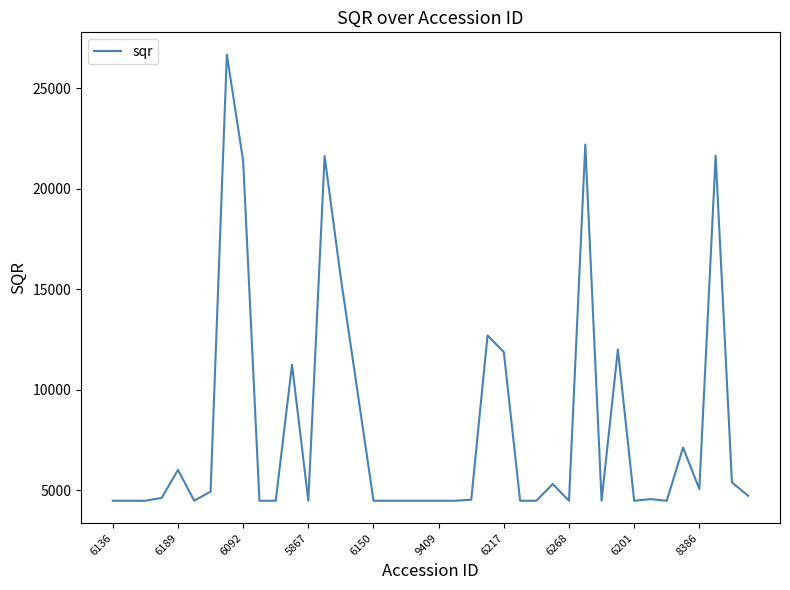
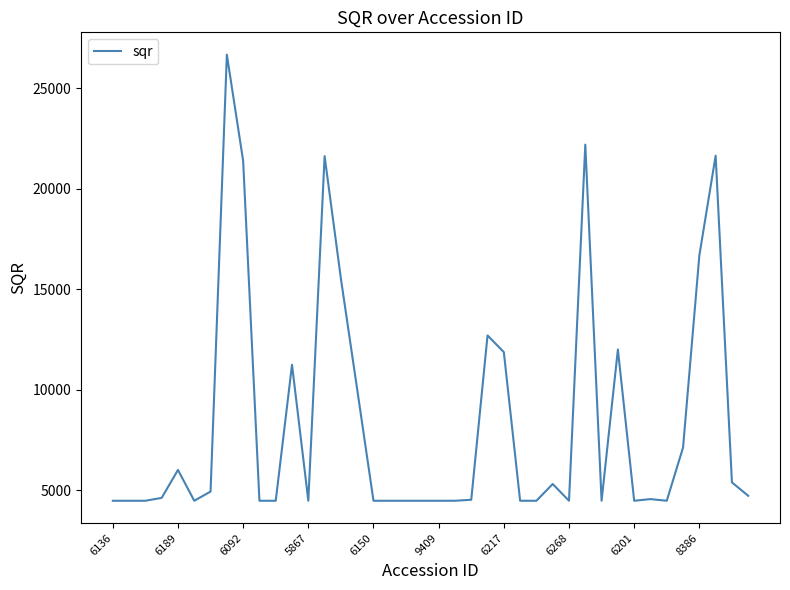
  {
    "6136": 4500,
    "6189": 6000,
    "6092": 21400,
    "5867": 4500,
    "6150": 4500,
    "9409": 4500,
    "6217": 11900,
    "6268": 4500,
    "6201": 4500,
-   "8386": 5100
+   "8386": 16700
  }
